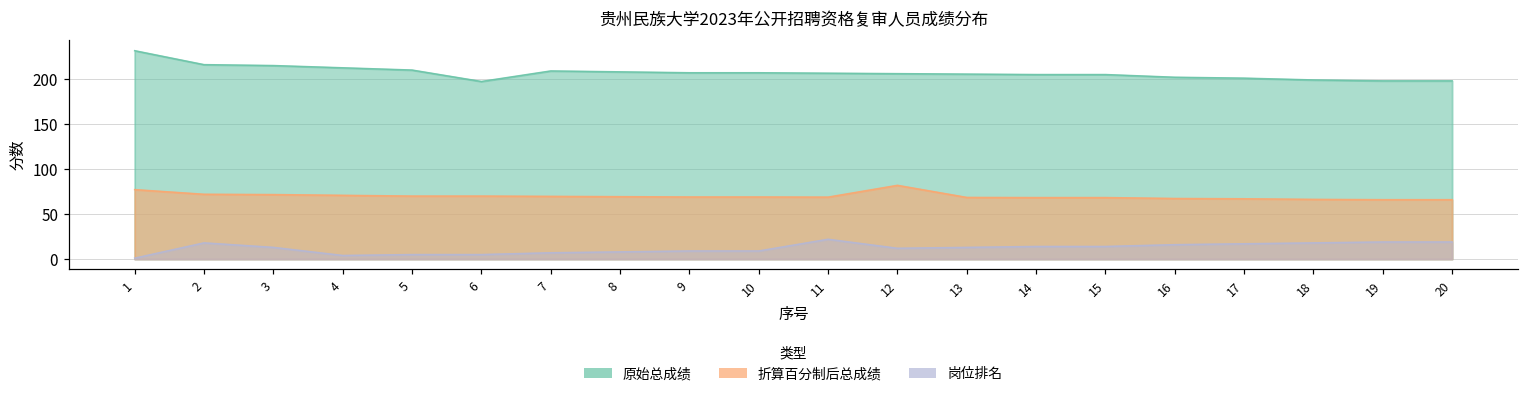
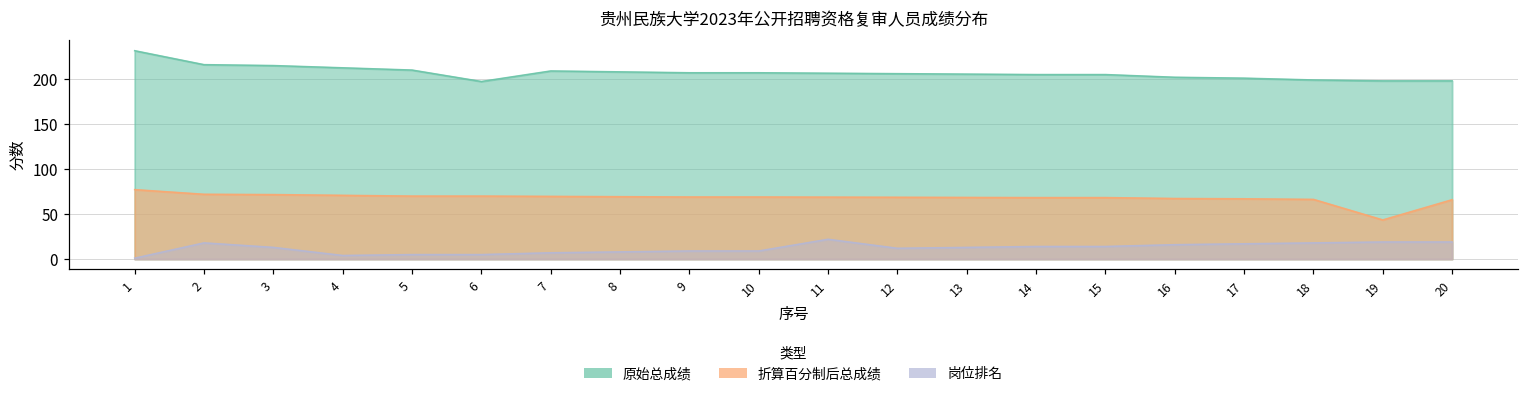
  {
    "原始总成绩": {
      "1": 230,
      "2": 220,
      "3": 220,
      "4": 210,
      "5": 210,
      "6": 200,
      "7": 210,
      "8": 210,
      "9": 210,
      "10": 210,
      "11": 210,
      "12": 210,
      "13": 210,
      "14": 210,
      "15": 210,
      "16": 200,
      "17": 200,
      "18": 200,
      "19": 200,
      "20": 200
    },
    "折算百分制后总成绩": {
      "1": 80,
      "2": 70,
      "3": 70,
      "4": 70,
      "5": 70,
      "6": 70,
      "7": 70,
      "8": 70,
      "9": 70,
      "10": 70,
      "11": 70,
-     "12": 80,
+     "12": 70,
      "13": 70,
      "14": 70,
      "15": 70,
      "16": 70,
      "17": 70,
      "18": 70,
-     "19": 70,
+     "19": 40,
      "20": 70
    },
    "岗位排名": {
      "1": 0,
      "2": 20,
      "3": 10,
      "4": 0,
      "5": 10,
      "6": 10,
      "7": 10,
      "8": 10,
      "9": 10,
      "10": 10,
      "11": 20,
      "12": 10,
      "13": 10,
      "14": 10,
      "15": 10,
      "16": 20,
      "17": 20,
      "18": 20,
      "19": 20,
      "20": 20
    }
  }
